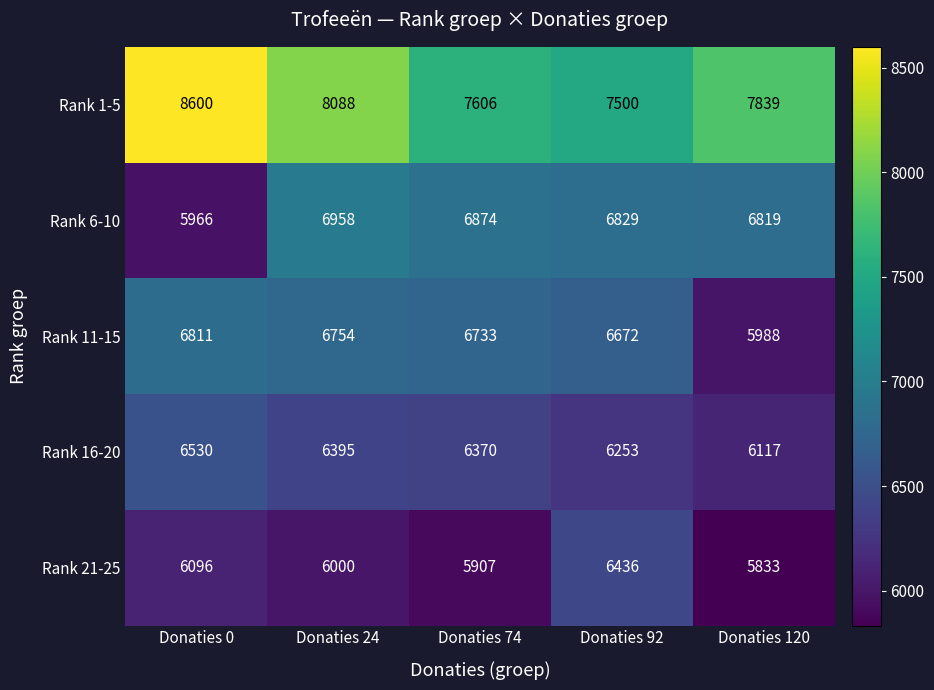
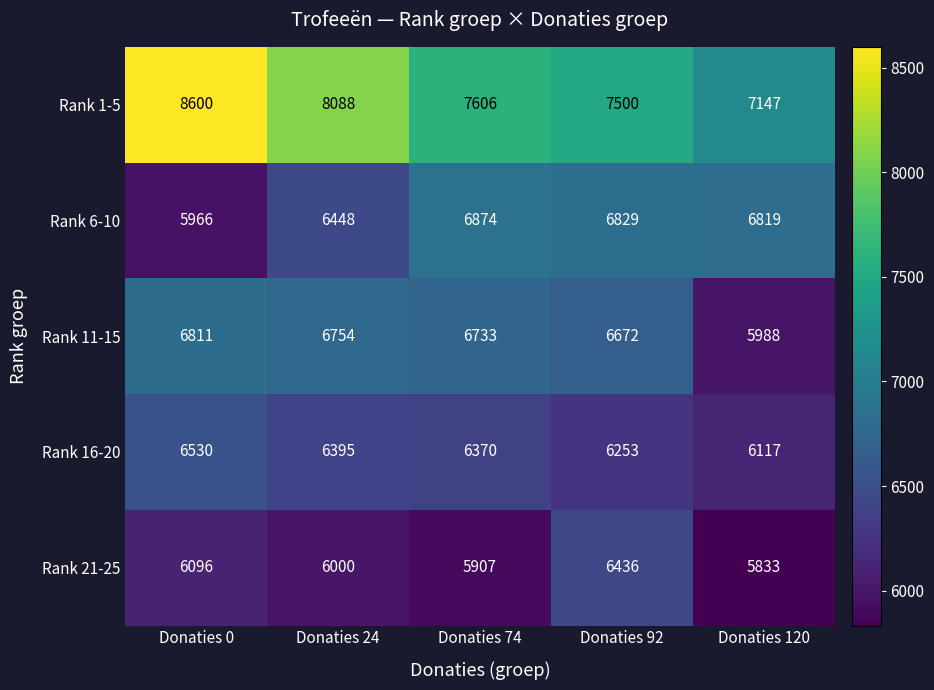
  {
    "Rank 1-5": {
      "Donaties 0": 8600,
      "Donaties 24": 8088,
      "Donaties 74": 7606,
      "Donaties 92": 7500,
-     "Donaties 120": 7839
+     "Donaties 120": 7147
    },
    "Rank 6-10": {
      "Donaties 0": 5966,
-     "Donaties 24": 6958,
+     "Donaties 24": 6448,
      "Donaties 74": 6874,
      "Donaties 92": 6829,
      "Donaties 120": 6819
    },
    "Rank 11-15": {
      "Donaties 0": 6811,
      "Donaties 24": 6754,
      "Donaties 74": 6733,
      "Donaties 92": 6672,
      "Donaties 120": 5988
    },
    "Rank 16-20": {
      "Donaties 0": 6530,
      "Donaties 24": 6395,
      "Donaties 74": 6370,
      "Donaties 92": 6253,
      "Donaties 120": 6117
    },
    "Rank 21-25": {
      "Donaties 0": 6096,
      "Donaties 24": 6000,
      "Donaties 74": 5907,
      "Donaties 92": 6436,
      "Donaties 120": 5833
    }
  }
